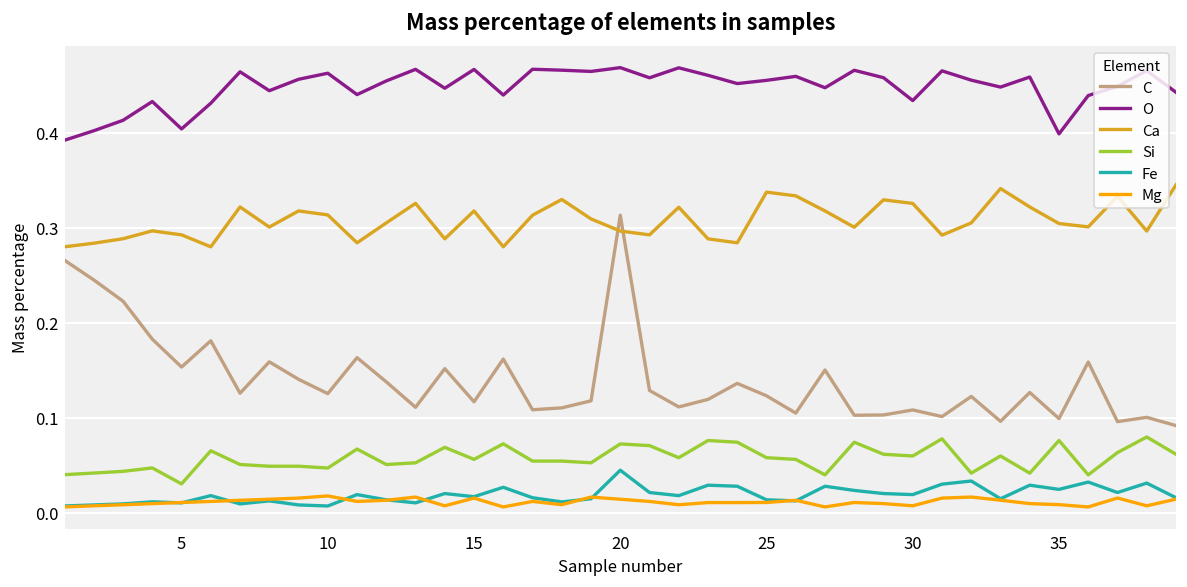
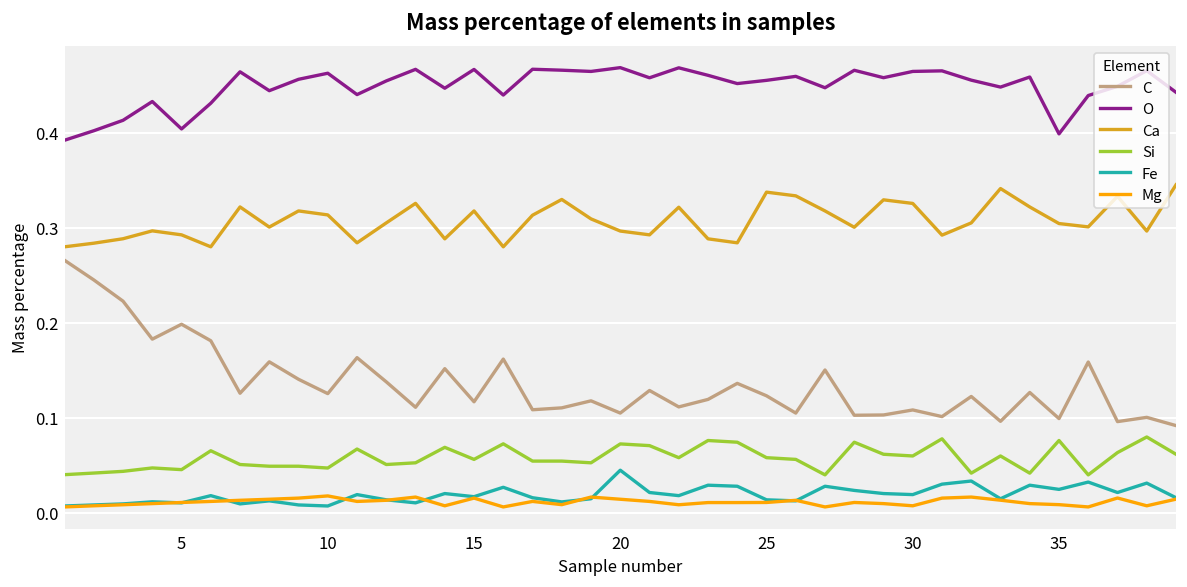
  {
    "C": {
-     "5": 0.15,
+     "5": 0.20,
      "10": 0.13,
      "15": 0.12,
-     "20": 0.31,
+     "20": 0.10,
      "25": 0.12,
      "30": 0.11,
      "35": 0.10
    },
    "O": {
      "5": 0.40,
      "10": 0.46,
      "15": 0.47,
      "20": 0.47,
      "25": 0.46,
-     "30": 0.43,
+     "30": 0.46,
      "35": 0.40
    },
    "Si": {
-     "5": 0.03,
+     "5": 0.05,
      "10": 0.05,
      "15": 0.06,
      "20": 0.07,
      "25": 0.06,
      "30": 0.06,
      "35": 0.08
    },
    "Fe": {
      "10": 0.01,
      "20": 0.04,
      "30": 0.02,
      "35": 0.02
    }
  }
